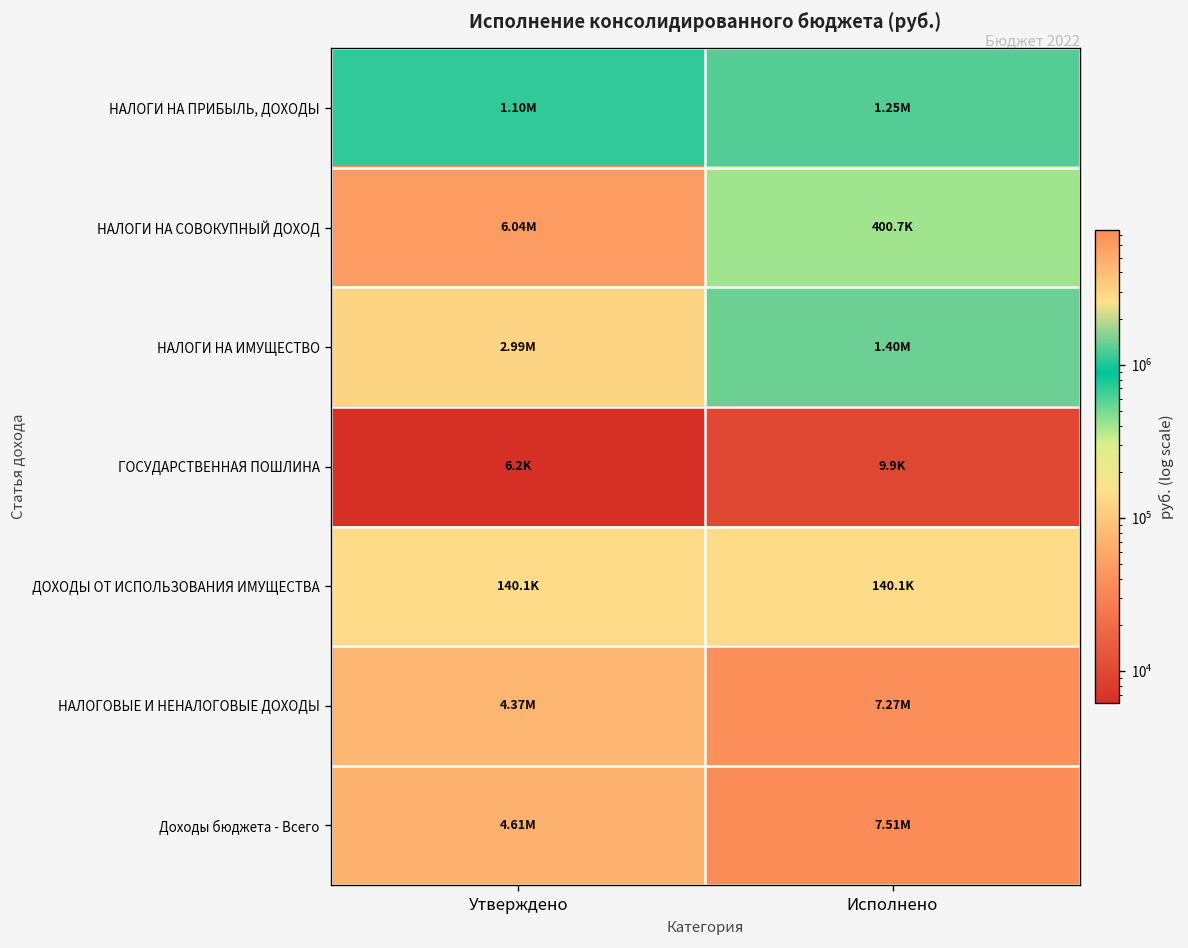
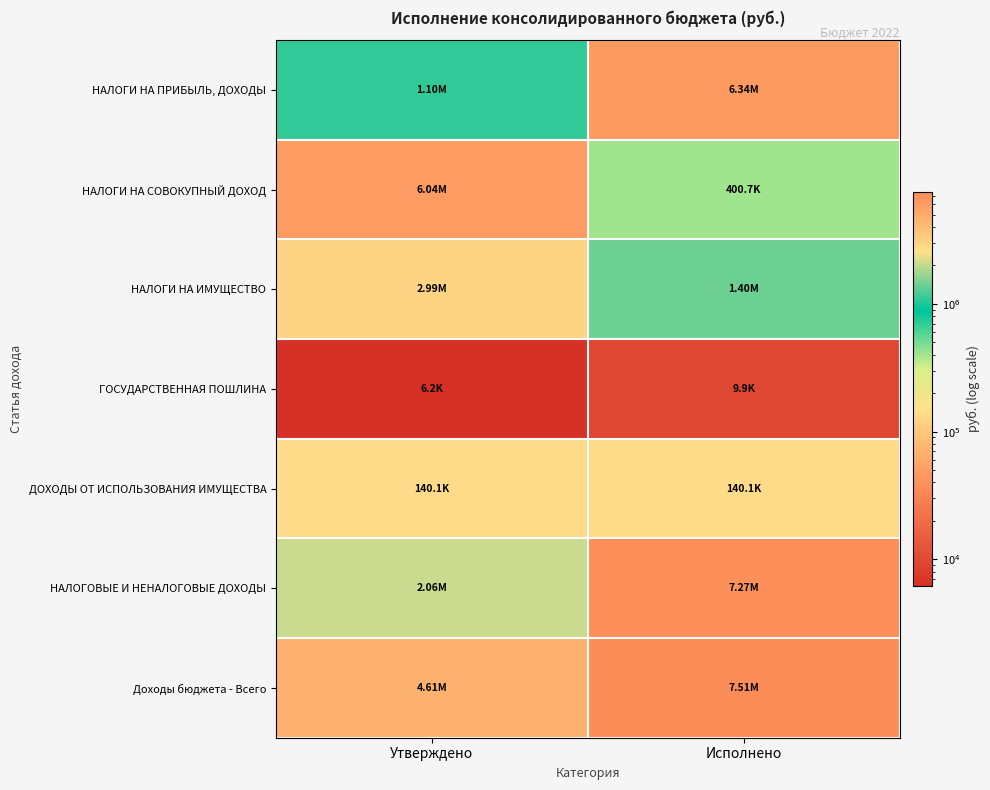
  {
    "НАЛОГИ НА ПРИБЫЛЬ, ДОХОДЫ": {
      "Утверждено": "1.10M",
-     "Исполнено": "1.25M"
+     "Исполнено": "6.34M"
    },
    "НАЛОГИ НА СОВОКУПНЫЙ ДОХОД": {
      "Утверждено": "6.04M",
      "Исполнено": "400.7K"
    },
    "НАЛОГИ НА ИМУЩЕСТВО": {
      "Утверждено": "2.99M",
      "Исполнено": "1.40M"
    },
    "ГОСУДАРСТВЕННАЯ ПОШЛИНА": {
      "Утверждено": "6.2K",
      "Исполнено": "9.9K"
    },
    "ДОХОДЫ ОТ ИСПОЛЬЗОВАНИЯ ИМУЩЕСТВА": {
      "Утверждено": "140.1K",
      "Исполнено": "140.1K"
    },
    "НАЛОГОВЫЕ И НЕНАЛОГОВЫЕ ДОХОДЫ": {
-     "Утверждено": "4.37M",
+     "Утверждено": "2.06M",
      "Исполнено": "7.27M"
    },
    "Доходы бюджета - Всего": {
      "Утверждено": "4.61M",
      "Исполнено": "7.51M"
    }
  }
